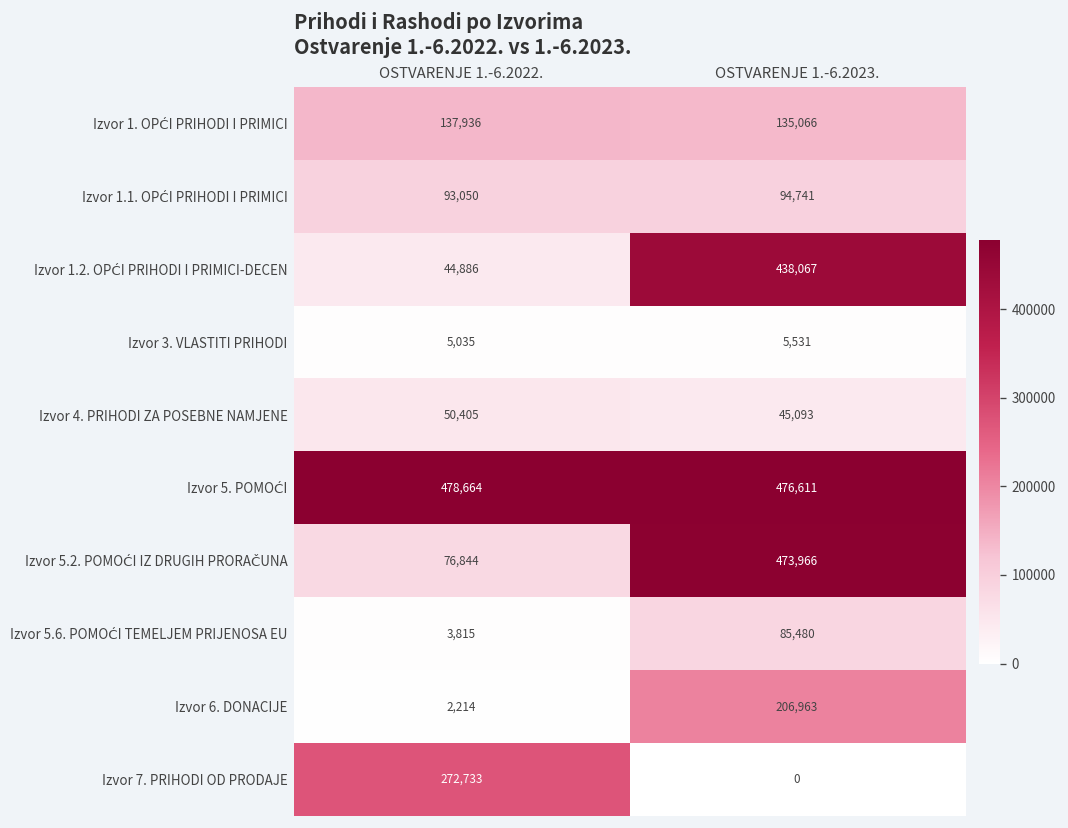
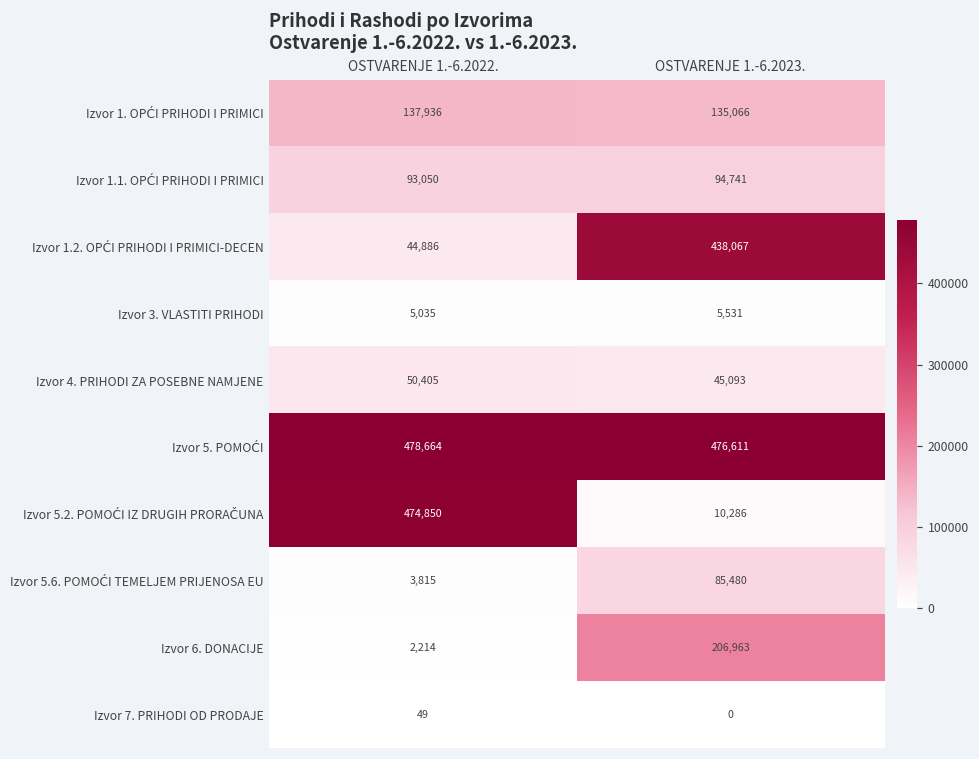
  {
    "Izvor 1. OPĆI PRIHODI I PRIMICI": {
      "OSTVARENJE 1.-6.2022.": "137,936",
      "OSTVARENJE 1.-6.2023.": "135,066"
    },
    "Izvor 1.1. OPĆI PRIHODI I PRIMICI": {
      "OSTVARENJE 1.-6.2022.": "93,050",
      "OSTVARENJE 1.-6.2023.": "94,741"
    },
    "Izvor 1.2. OPĆI PRIHODI I PRIMICI-DECEN": {
      "OSTVARENJE 1.-6.2022.": "44,886",
      "OSTVARENJE 1.-6.2023.": "438,067"
    },
    "Izvor 3. VLASTITI PRIHODI": {
      "OSTVARENJE 1.-6.2022.": "5,035",
      "OSTVARENJE 1.-6.2023.": "5,531"
    },
    "Izvor 4. PRIHODI ZA POSEBNE NAMJENE": {
      "OSTVARENJE 1.-6.2022.": "50,405",
      "OSTVARENJE 1.-6.2023.": "45,093"
    },
    "Izvor 5. POMOĆI": {
      "OSTVARENJE 1.-6.2022.": "478,664",
      "OSTVARENJE 1.-6.2023.": "476,611"
    },
    "Izvor 5.2. POMOĆI IZ DRUGIH PRORAČUNA": {
-     "OSTVARENJE 1.-6.2022.": "76,844",
-     "OSTVARENJE 1.-6.2023.": "473,966"
+     "OSTVARENJE 1.-6.2022.": "474,850",
+     "OSTVARENJE 1.-6.2023.": "10,286"
    },
    "Izvor 5.6. POMOĆI TEMELJEM PRIJENOSA EU": {
      "OSTVARENJE 1.-6.2022.": "3,815",
      "OSTVARENJE 1.-6.2023.": "85,480"
    },
    "Izvor 6. DONACIJE": {
      "OSTVARENJE 1.-6.2022.": "2,214",
      "OSTVARENJE 1.-6.2023.": "206,963"
    },
    "Izvor 7. PRIHODI OD PRODAJE": {
-     "OSTVARENJE 1.-6.2022.": "272,733",
+     "OSTVARENJE 1.-6.2022.": "49",
      "OSTVARENJE 1.-6.2023.": "0"
    }
  }
